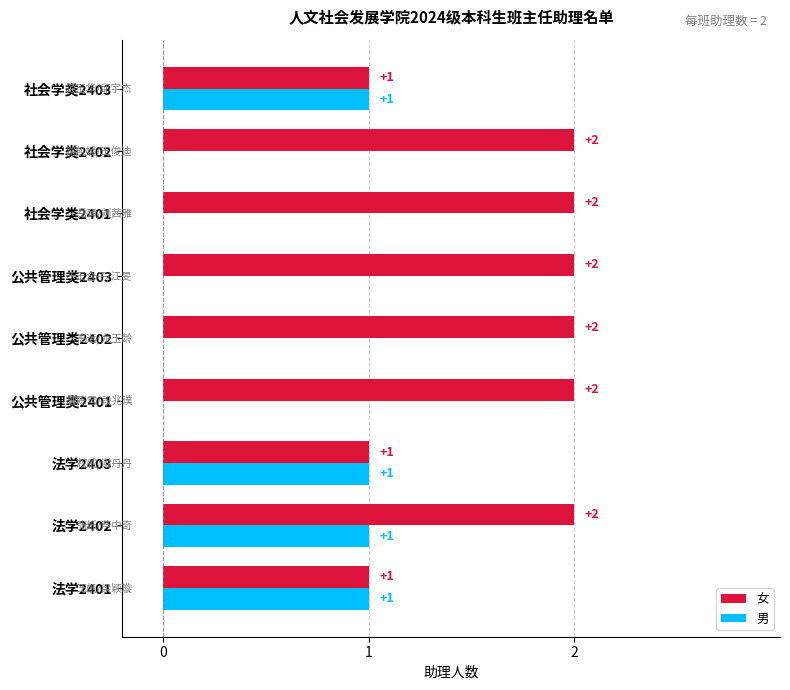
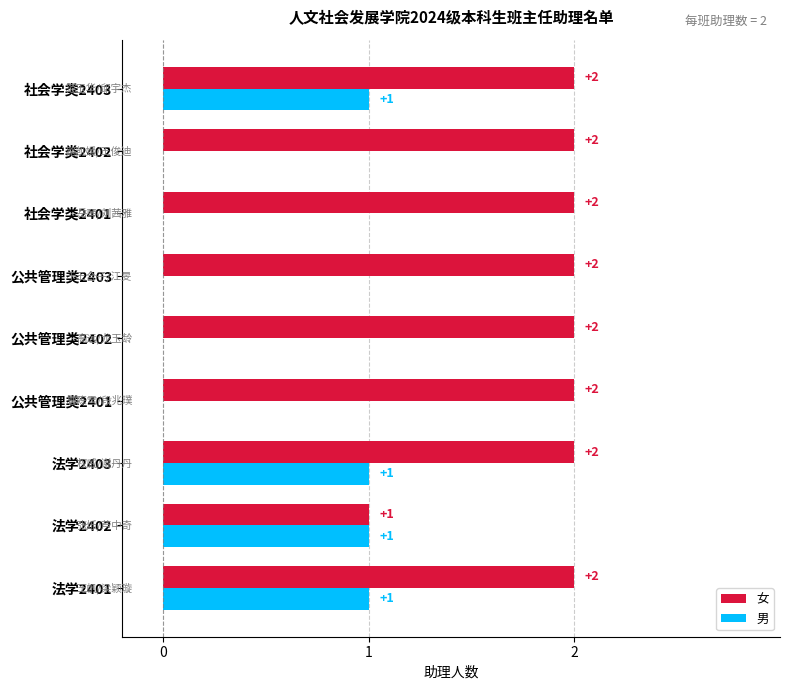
  {
    "女": {
-     "社会学类2403": "+1",
+     "社会学类2403": "+2",
      "社会学类2402": "+2",
      "社会学类2401": "+2",
      "公共管理类2403": "+2",
      "公共管理类2402": "+2",
      "公共管理类2401": "+2",
-     "法学2403": "+1",
-     "法学2402": "+2",
-     "法学2401": "+1"
+     "法学2403": "+2",
+     "法学2402": "+1",
+     "法学2401": "+2"
    },
    "男": {
      "社会学类2403": "+1",
      "法学2403": "+1",
      "法学2402": "+1",
      "法学2401": "+1"
    }
  }
